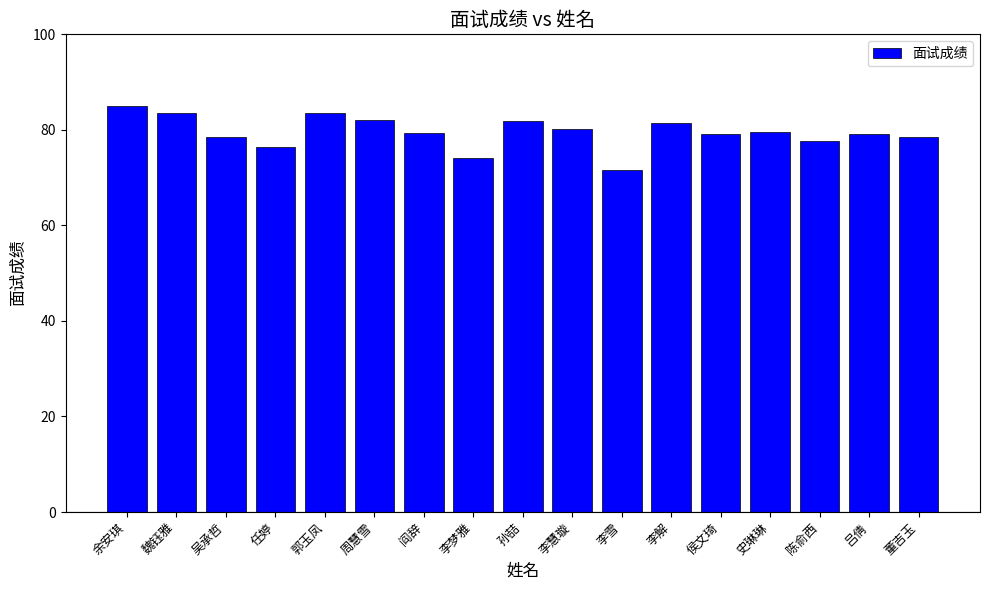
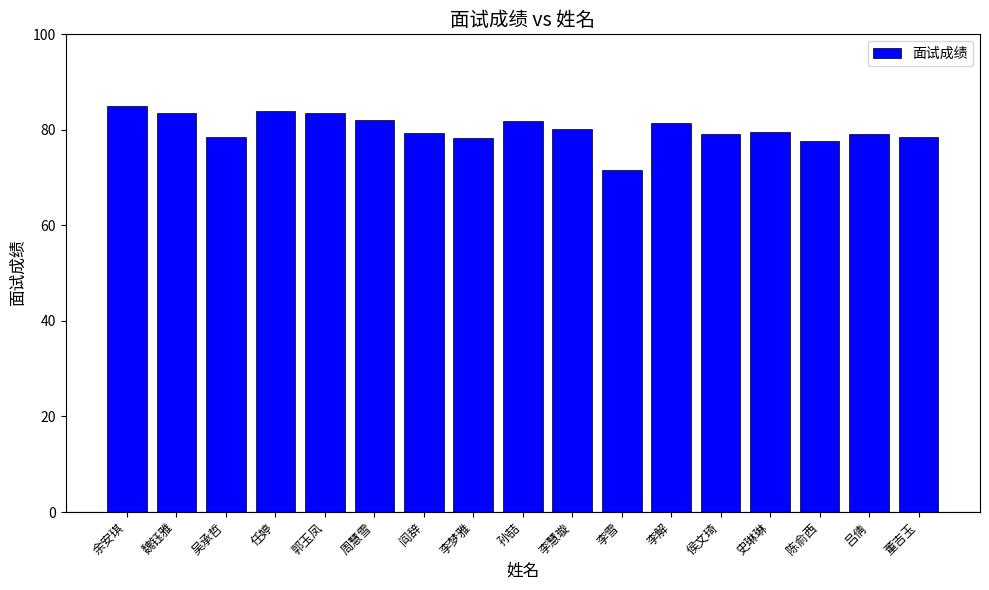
  {
    "余安琪": 85,
    "魏钰雅": 84,
    "吴承哲": 78,
-   "任婷": 76,
+   "任婷": 84,
    "郭玉凤": 84,
    "周慧雪": 82,
    "阎辞": 79,
-   "李梦雅": 74,
+   "李梦雅": 78,
    "孙喆": 82,
    "李慧璇": 80,
    "李雪": 72,
    "李解": 82,
    "侯文琦": 79,
    "史琳琳": 80,
    "陈俞西": 78,
    "吕倩": 79,
    "董吉玉": 78
  }
